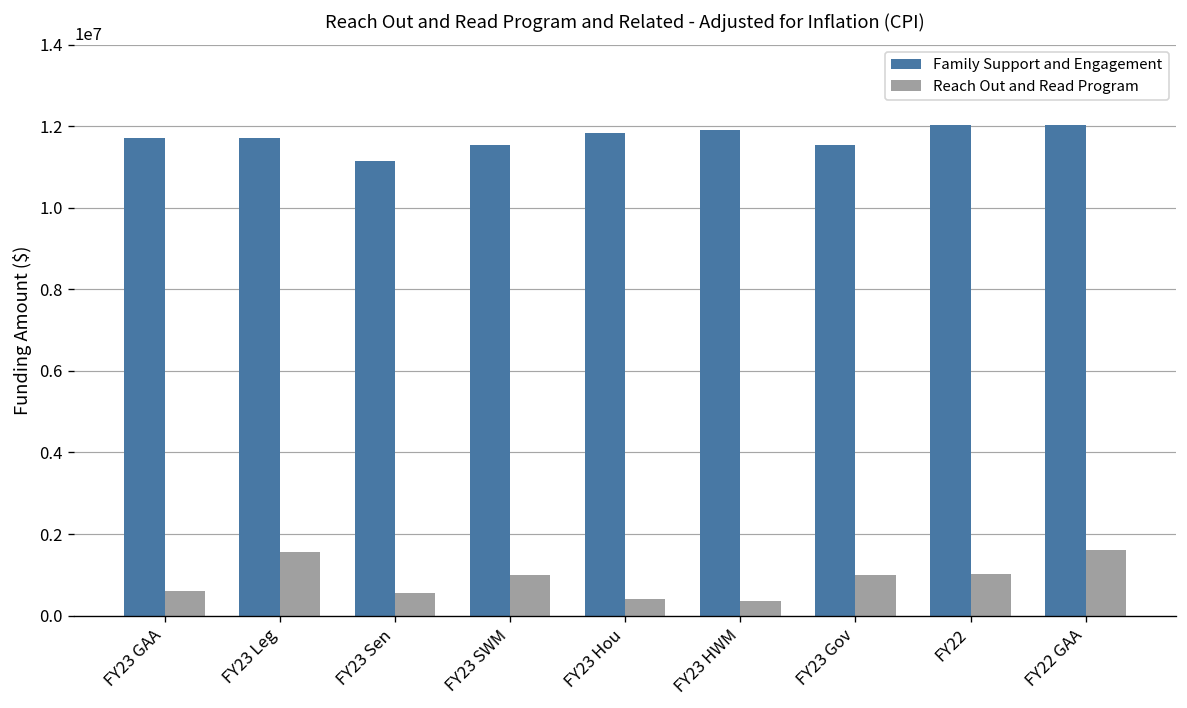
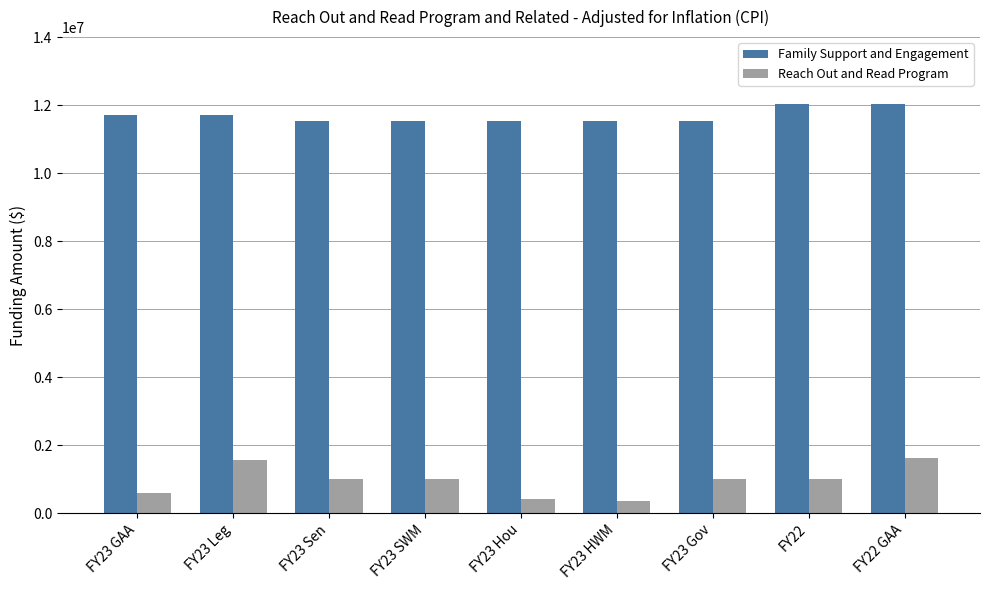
  {
    "Family Support and Engagement": {
      "FY23 GAA": 11700000,
      "FY23 Leg": 11700000,
-     "FY23 Sen": 11100000,
+     "FY23 Sen": 11500000,
      "FY23 SWM": 11500000,
-     "FY23 Hou": 11800000,
-     "FY23 HWM": 11900000,
+     "FY23 Hou": 11500000,
+     "FY23 HWM": 11500000,
      "FY23 Gov": 11500000,
      "FY22": 12000000,
      "FY22 GAA": 12000000
    },
    "Reach Out and Read Program": {
      "FY23 GAA": 600000,
      "FY23 Leg": 1500000,
-     "FY23 Sen": 600000,
+     "FY23 Sen": 1000000,
      "FY23 SWM": 1000000,
      "FY23 Hou": 400000,
      "FY23 HWM": 400000,
      "FY23 Gov": 1000000,
      "FY22": 1000000,
      "FY22 GAA": 1600000
    }
  }
